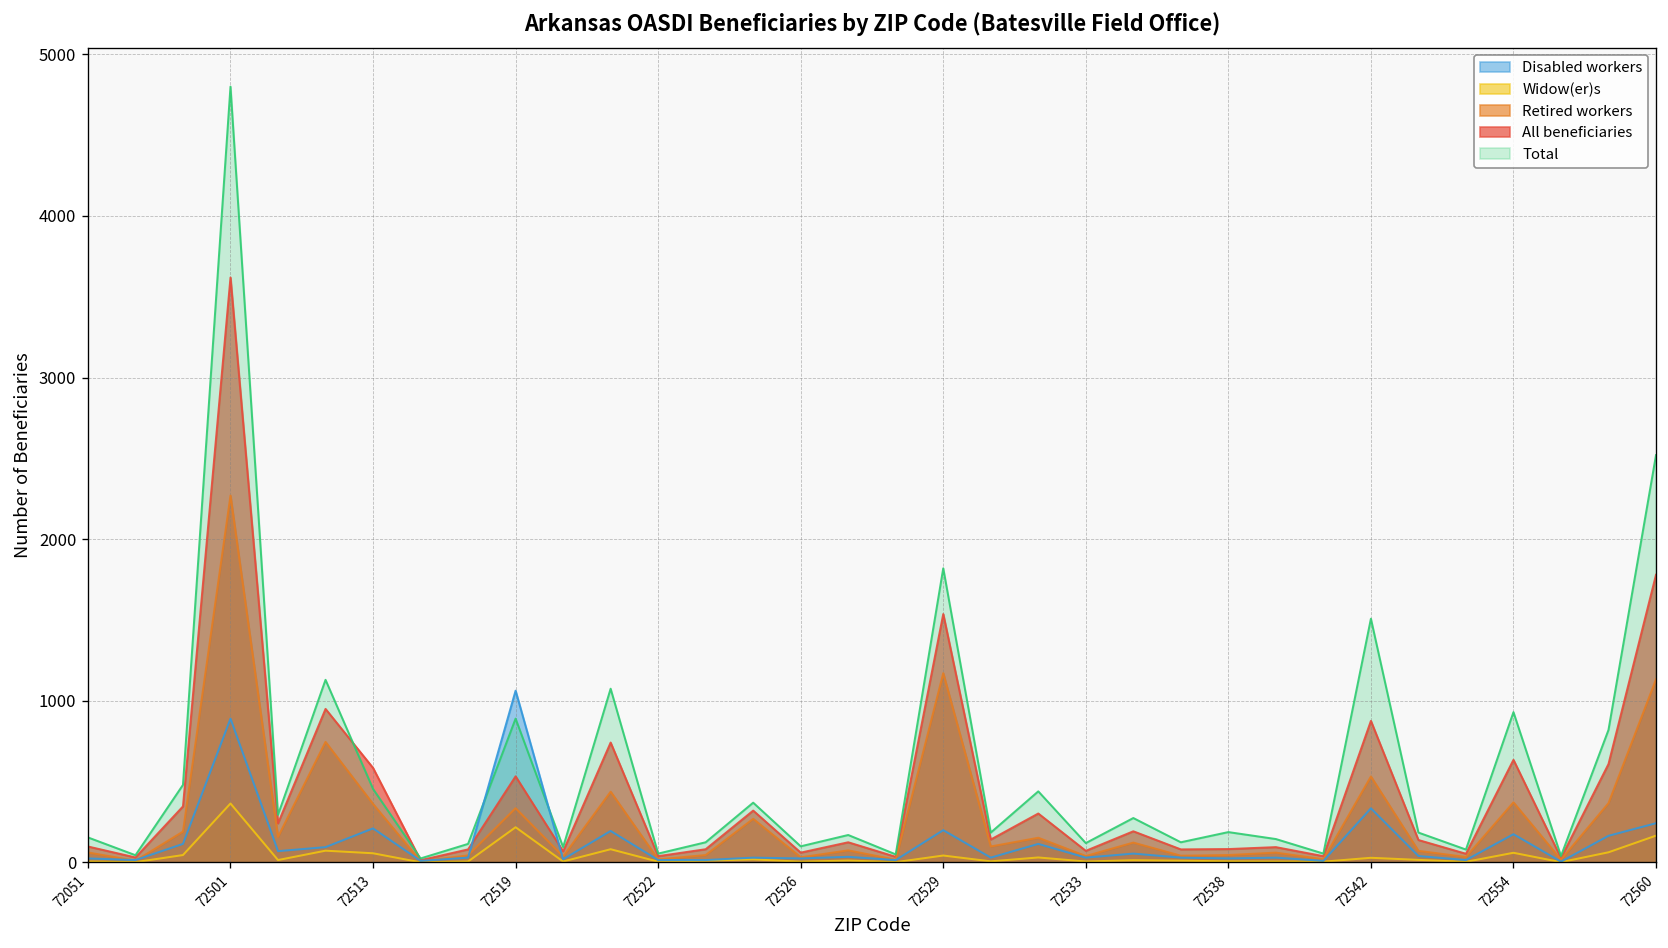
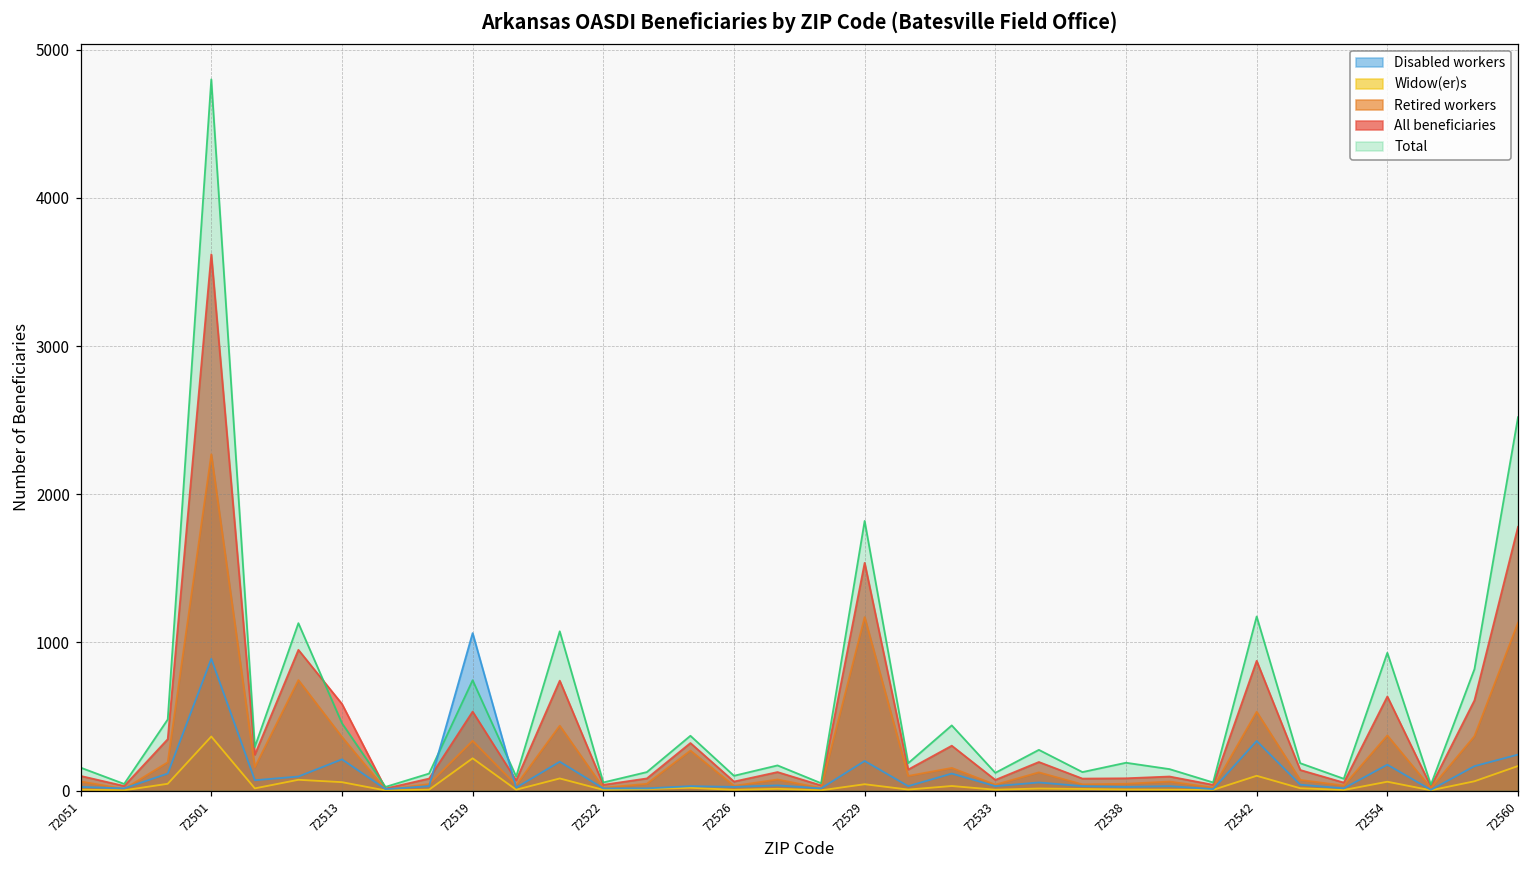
  {
    "Disabled workers": {
      "72501": 890,
      "72513": 210,
      "72519": 1060,
      "72529": 200,
      "72542": 340,
      "72554": 180,
      "72560": 240
    },
    "Widow(er)s": {
      "72501": 370,
      "72513": 60,
      "72519": 220,
      "72526": 10,
      "72529": 40,
      "72533": 10,
-     "72542": 30,
+     "72542": 100,
      "72554": 60,
      "72560": 170
    },
    "Total": {
      "72051": 160,
      "72501": 4800,
      "72513": 460,
-     "72519": 890,
+     "72519": 750,
      "72526": 100,
      "72529": 1820,
      "72533": 120,
      "72538": 190,
-     "72542": 1510,
+     "72542": 1180,
      "72554": 930,
      "72560": 2520
    }
  }
